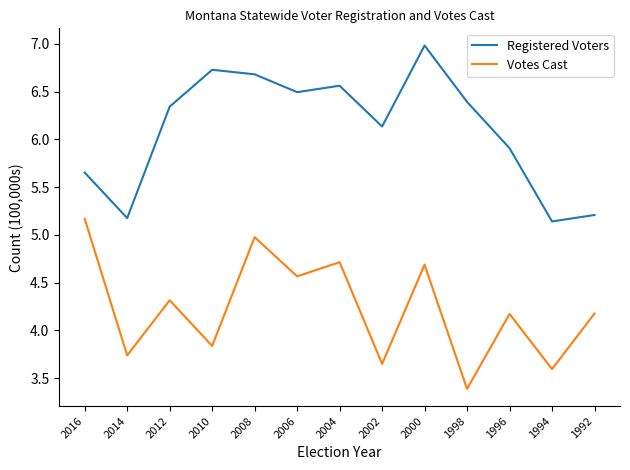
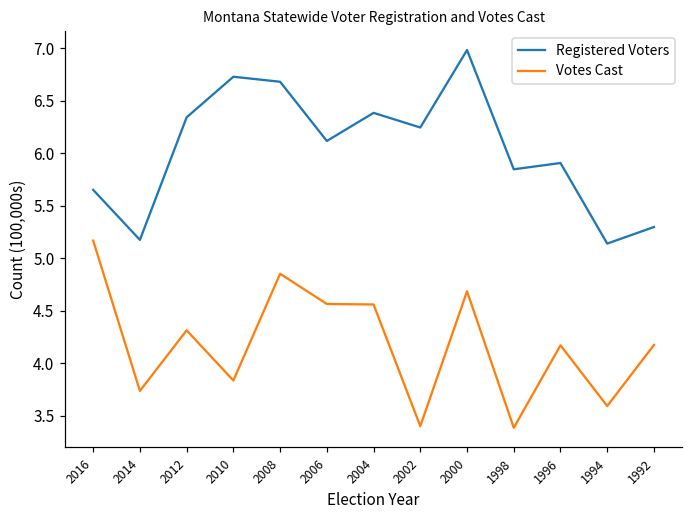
  {
    "Registered Voters": {
      "2016": 5.7,
      "2014": 5.2,
      "2012": 6.3,
      "2010": 6.7,
      "2008": 6.7,
-     "2006": 6.5,
-     "2004": 6.6,
-     "2002": 6.1,
+     "2006": 6.1,
+     "2004": 6.4,
+     "2002": 6.2,
      "2000": 7.0,
-     "1998": 6.4,
+     "1998": 5.8,
      "1996": 5.9,
      "1994": 5.1,
-     "1992": 5.2
+     "1992": 5.3
    },
    "Votes Cast": {
      "2016": 5.2,
      "2014": 3.7,
      "2012": 4.3,
      "2010": 3.8,
-     "2008": 5.0,
+     "2008": 4.9,
      "2006": 4.6,
-     "2004": 4.7,
-     "2002": 3.6,
+     "2004": 4.6,
+     "2002": 3.4,
      "2000": 4.7,
      "1998": 3.4,
      "1996": 4.2,
      "1994": 3.6,
      "1992": 4.2
    }
  }
